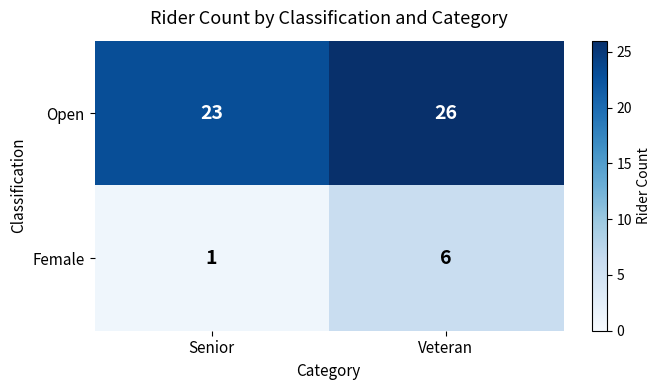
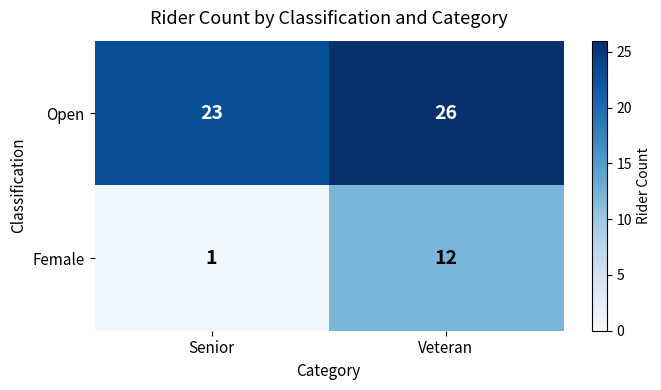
  {
    "Open": {
      "Senior": 23,
      "Veteran": 26
    },
    "Female": {
      "Senior": 1,
-     "Veteran": 6
+     "Veteran": 12
    }
  }
